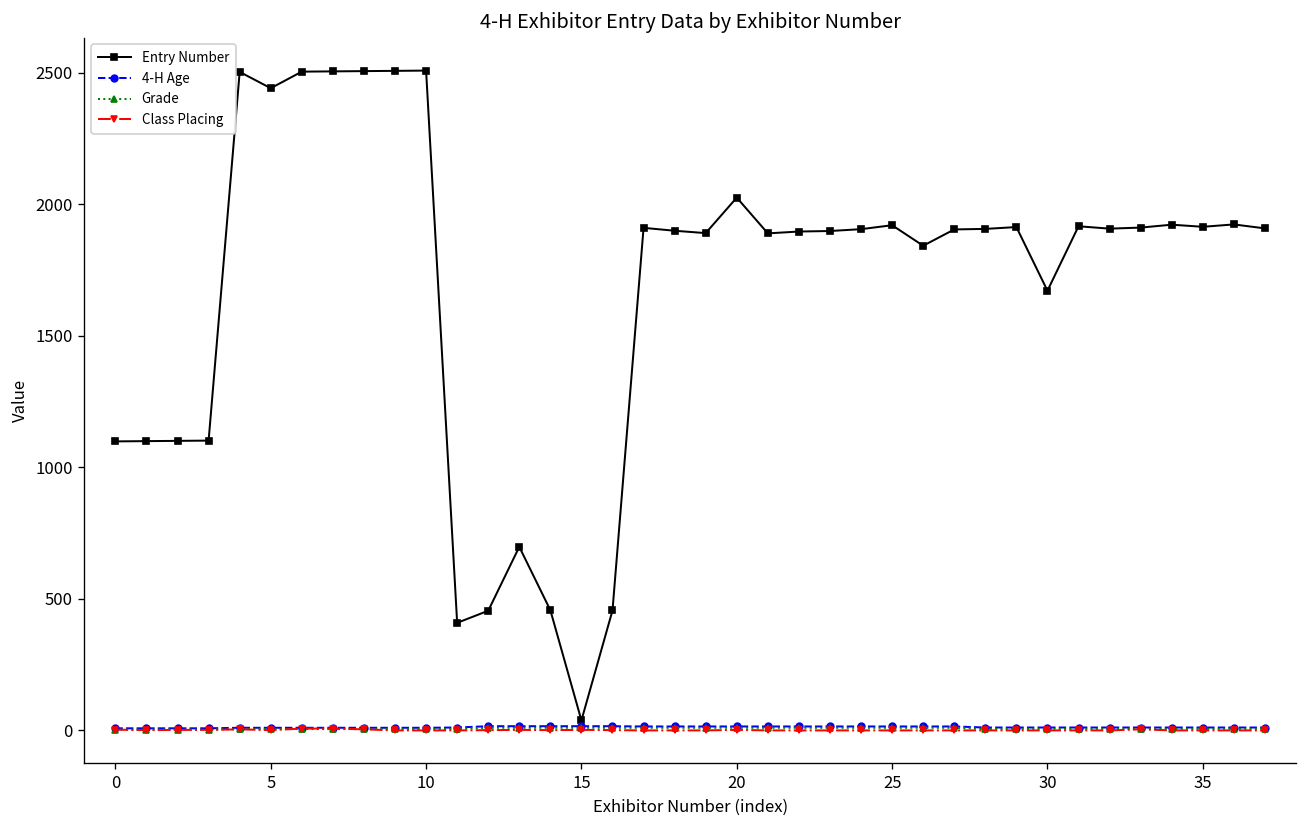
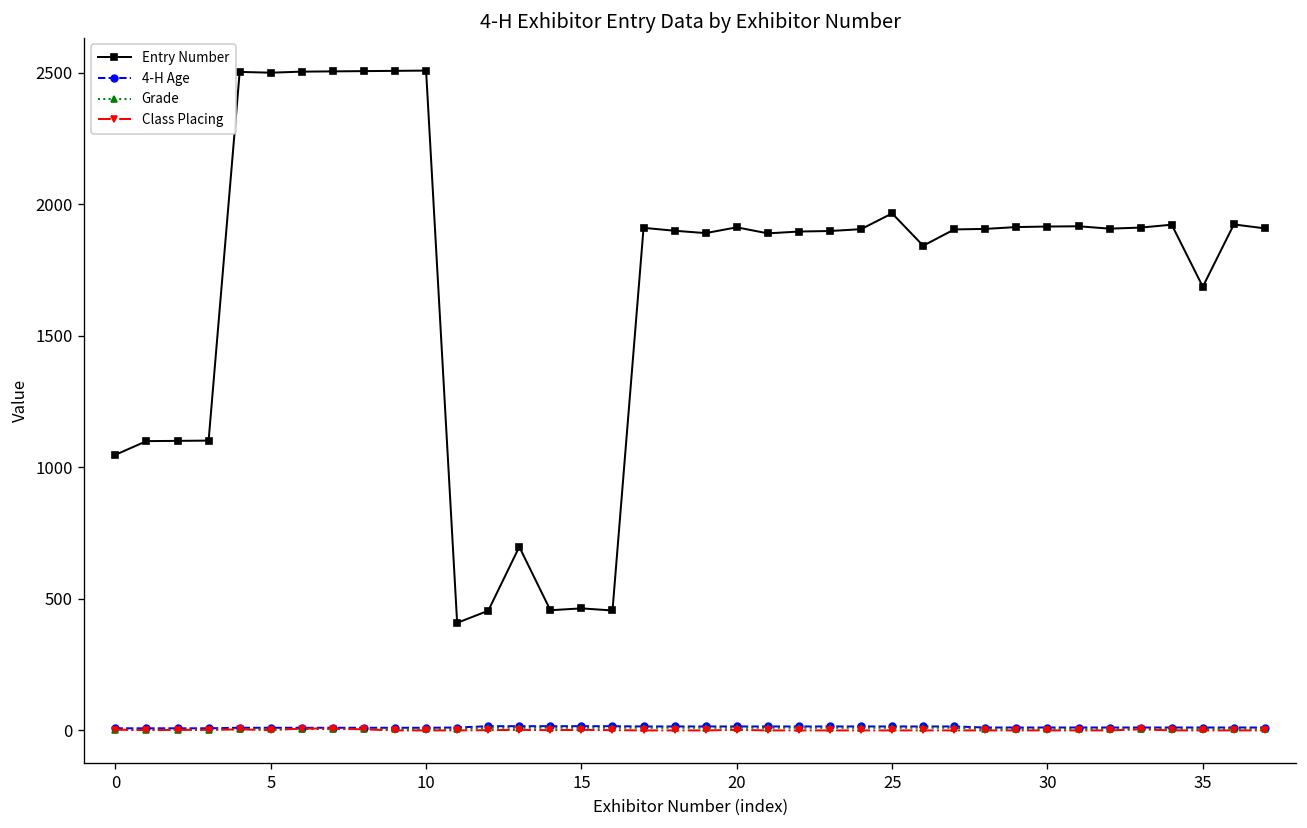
  {
    "Entry Number": {
-     "0": 1100,
-     "5": 2440,
+     "0": 1050,
+     "5": 2500,
      "10": 2510,
-     "15": 40,
-     "20": 2030,
-     "25": 1920,
-     "30": 1670,
-     "35": 1920
+     "15": 460,
+     "20": 1910,
+     "25": 1970,
+     "30": 1920,
+     "35": 1690
    }
  }
